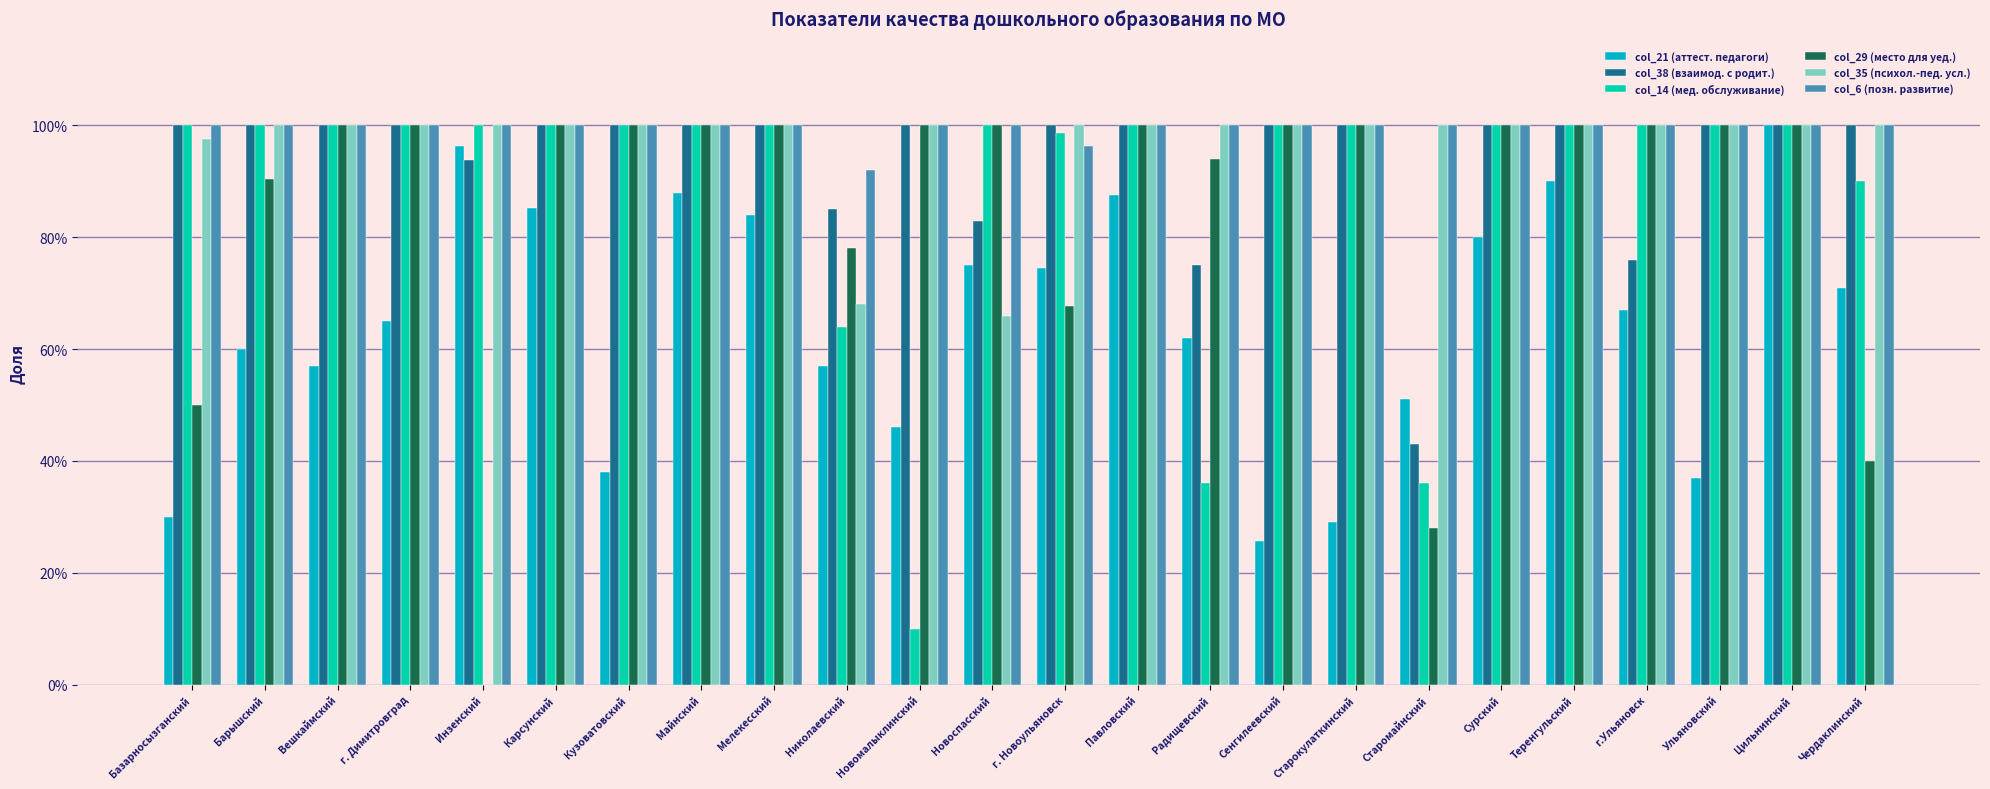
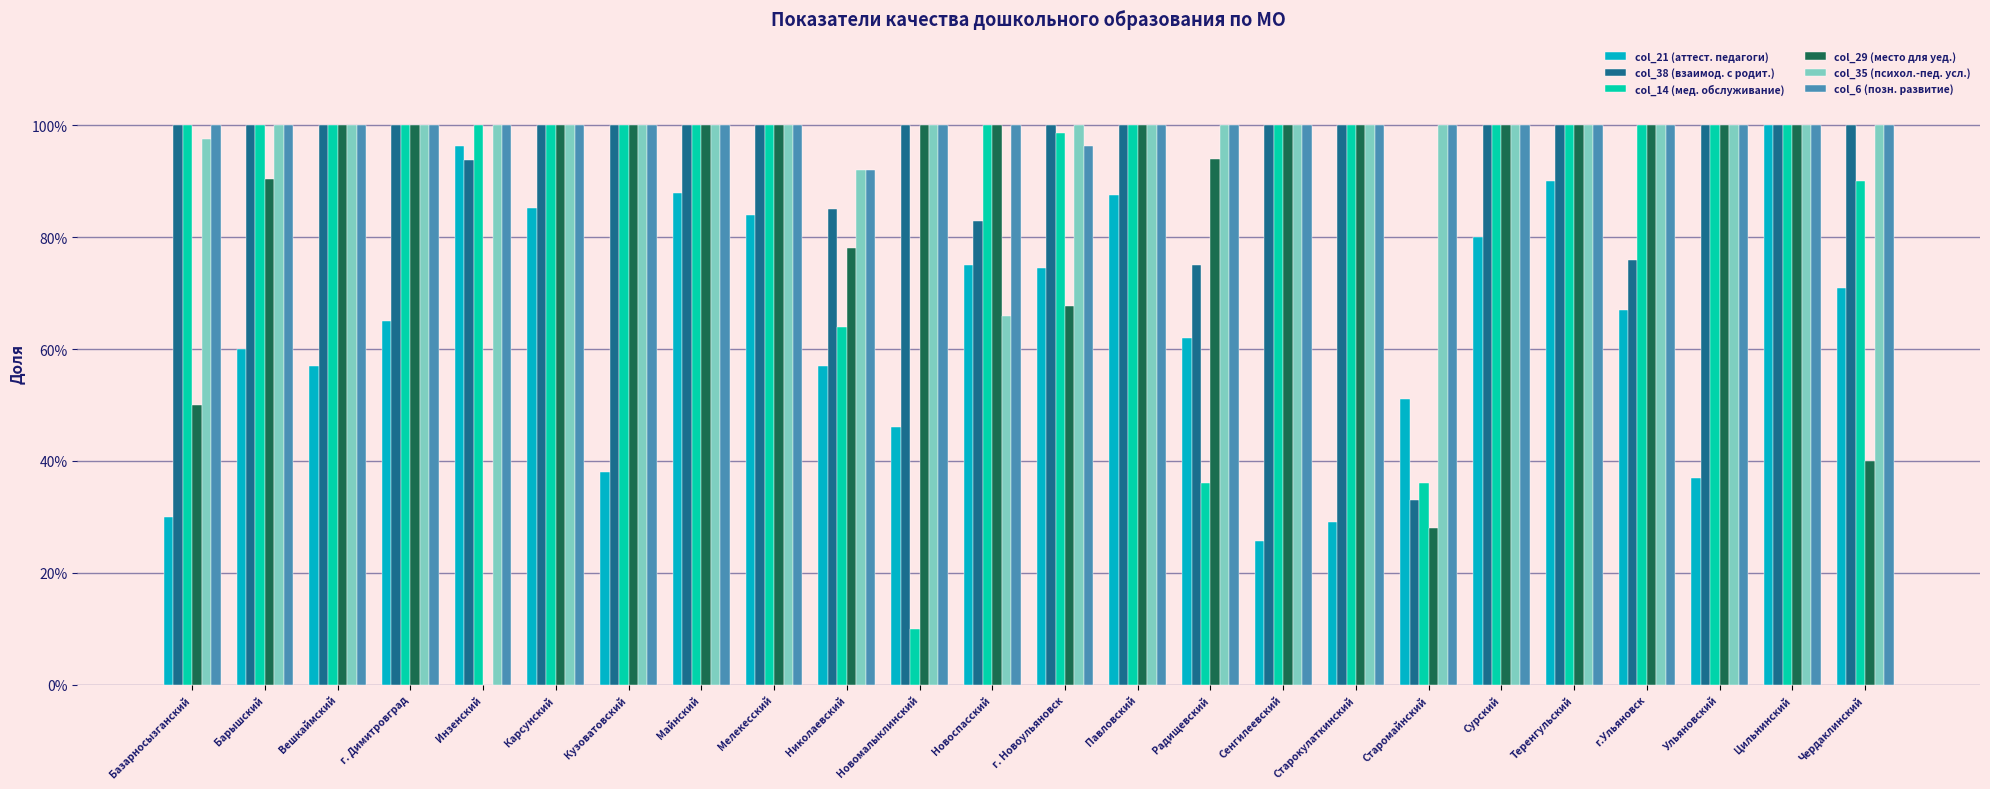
  {
    "col_38 (взаимод. с родит.)": {
      "Базарносызганский": "100%",
      "Барышский": "100%",
      "Вешкаймский": "100%",
      "г. Димитровград": "100%",
      "Инзенский": "94%",
      "Карсунский": "100%",
      "Кузоватовский": "100%",
      "Майнский": "100%",
      "Мелекесский": "100%",
      "Николаевский": "85%",
      "Новомалыклинский": "100%",
      "Новоспасский": "83%",
      "г. Новоульяновск": "100%",
      "Павловский": "100%",
      "Радищевский": "75%",
      "Сенгилеевский": "100%",
      "Старокулаткинский": "100%",
-     "Старомайнский": "43%",
+     "Старомайнский": "33%",
      "Сурский": "100%",
      "Теренгульский": "100%",
      "г.Ульяновск": "76%",
      "Ульяновский": "100%",
      "Цильнинский": "100%",
      "Чердаклинский": "100%"
    },
    "col_29 (место для уед.)": {
      "Базарносызганский": "50%",
      "Барышский": "91%",
      "Вешкаймский": "100%",
      "г. Димитровград": "100%",
      "Инзенский": "0%",
      "Карсунский": "100%",
      "Кузоватовский": "100%",
      "Майнский": "100%",
      "Мелекесский": "100%",
      "Николаевский": "78%",
      "Новомалыклинский": "100%",
      "Новоспасский": "100%",
      "г. Новоульяновск": "68%",
      "Павловский": "100%",
      "Радищевский": "94%",
      "Сенгилеевский": "100%",
      "Старокулаткинский": "100%",
      "Старомайнский": "28%",
      "Сурский": "100%",
      "Теренгульский": "100%",
      "г.Ульяновск": "100%",
      "Ульяновский": "100%",
      "Цильнинский": "100%",
      "Чердаклинский": "40%"
    },
    "col_35 (психол.-пед. усл.)": {
      "Базарносызганский": "98%",
      "Барышский": "100%",
      "Вешкаймский": "100%",
      "г. Димитровград": "100%",
      "Инзенский": "100%",
      "Карсунский": "100%",
      "Кузоватовский": "100%",
      "Майнский": "100%",
      "Мелекесский": "100%",
-     "Николаевский": "68%",
+     "Николаевский": "92%",
      "Новомалыклинский": "100%",
      "Новоспасский": "66%",
      "г. Новоульяновск": "100%",
      "Павловский": "100%",
      "Радищевский": "100%",
      "Сенгилеевский": "100%",
      "Старокулаткинский": "100%",
      "Старомайнский": "100%",
      "Сурский": "100%",
      "Теренгульский": "100%",
      "г.Ульяновск": "100%",
      "Ульяновский": "100%",
      "Цильнинский": "100%",
      "Чердаклинский": "100%"
    },
    "col_6 (позн. развитие)": {
      "Базарносызганский": "100%",
      "Барышский": "100%",
      "Вешкаймский": "100%",
      "г. Димитровград": "100%",
      "Инзенский": "100%",
      "Карсунский": "100%",
      "Кузоватовский": "100%",
      "Майнский": "100%",
      "Мелекесский": "100%",
      "Николаевский": "92%",
      "Новомалыклинский": "100%",
      "Новоспасский": "100%",
      "г. Новоульяновск": "96%",
      "Павловский": "100%",
      "Радищевский": "100%",
      "Сенгилеевский": "100%",
      "Старокулаткинский": "100%",
      "Старомайнский": "100%",
      "Сурский": "100%",
      "Теренгульский": "100%",
      "г.Ульяновск": "100%",
      "Ульяновский": "100%",
      "Цильнинский": "100%",
      "Чердаклинский": "100%"
    }
  }
